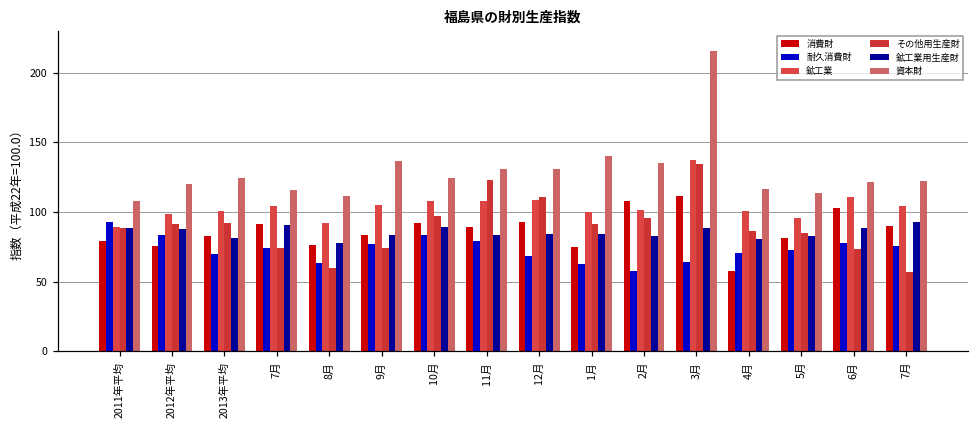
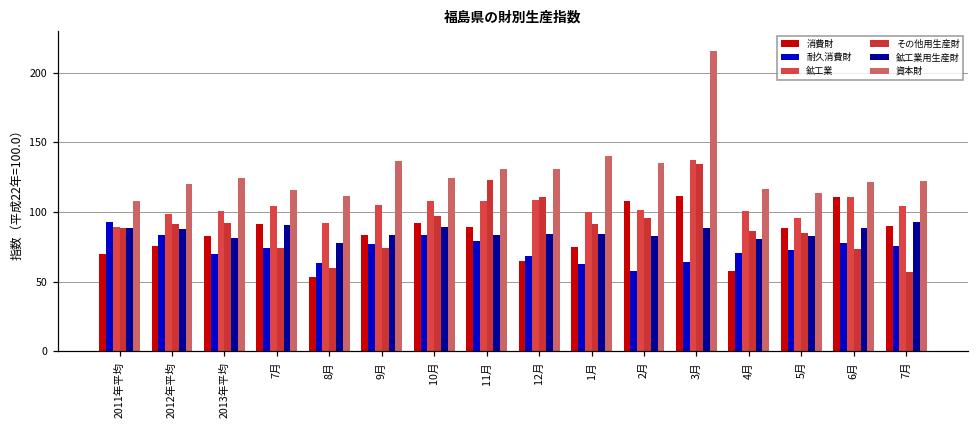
  {
    "消費財": {
-     "2011年平均": 79,
+     "2011年平均": 70,
      "2012年平均": 76,
      "2013年平均": 83,
-     "8月": 76,
+     "8月": 53,
      "9月": 84,
      "10月": 92,
      "11月": 89,
-     "12月": 93,
+     "12月": 65,
      "1月": 75,
      "2月": 108,
      "3月": 112,
      "4月": 58,
-     "5月": 81,
-     "6月": 103
+     "5月": 88,
+     "6月": 111
    }
  }
